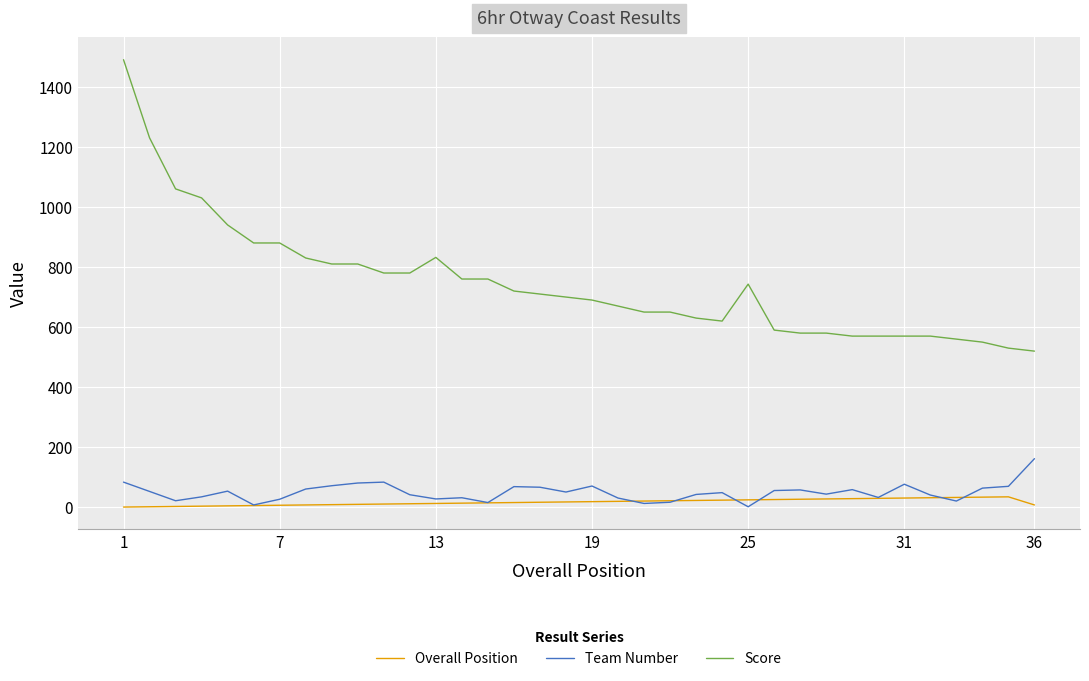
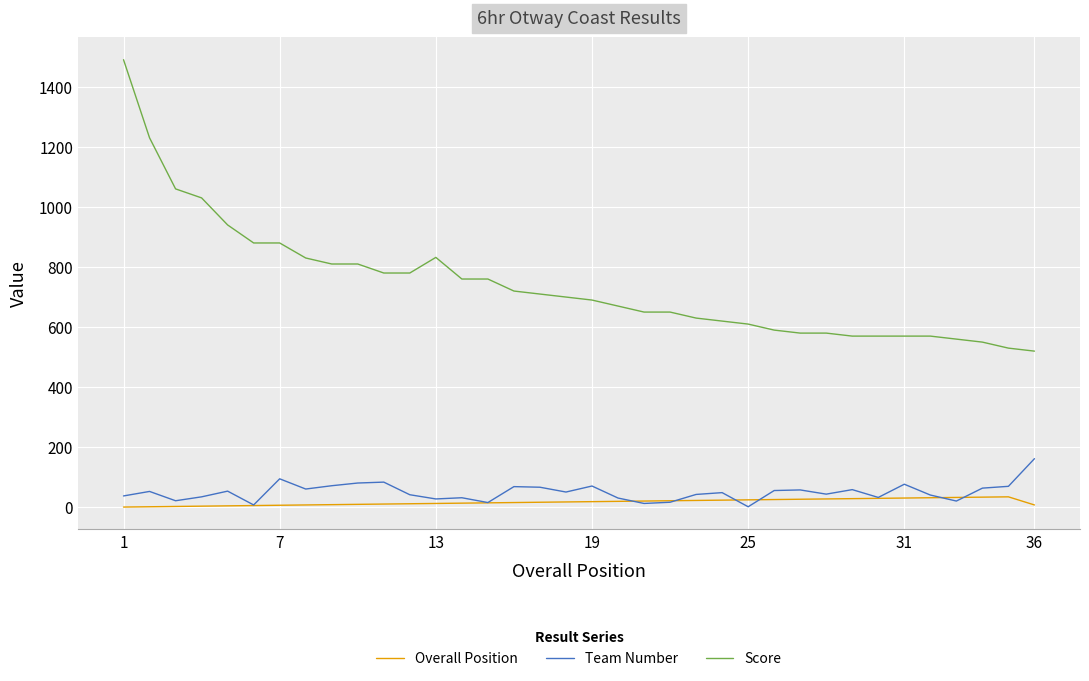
  {
    "Overall Position": {
      "1": 0,
      "7": 10,
      "13": 10,
      "19": 20,
      "25": 30,
      "31": 30,
      "36": 10
    },
    "Team Number": {
-     "1": 80,
-     "7": 30,
+     "1": 40,
+     "7": 100,
      "13": 30,
      "19": 70,
      "25": 0,
      "31": 80,
      "36": 160
    },
    "Score": {
      "1": 1490,
      "7": 880,
      "13": 830,
      "19": 690,
-     "25": 740,
+     "25": 610,
      "31": 570,
      "36": 520
    }
  }
